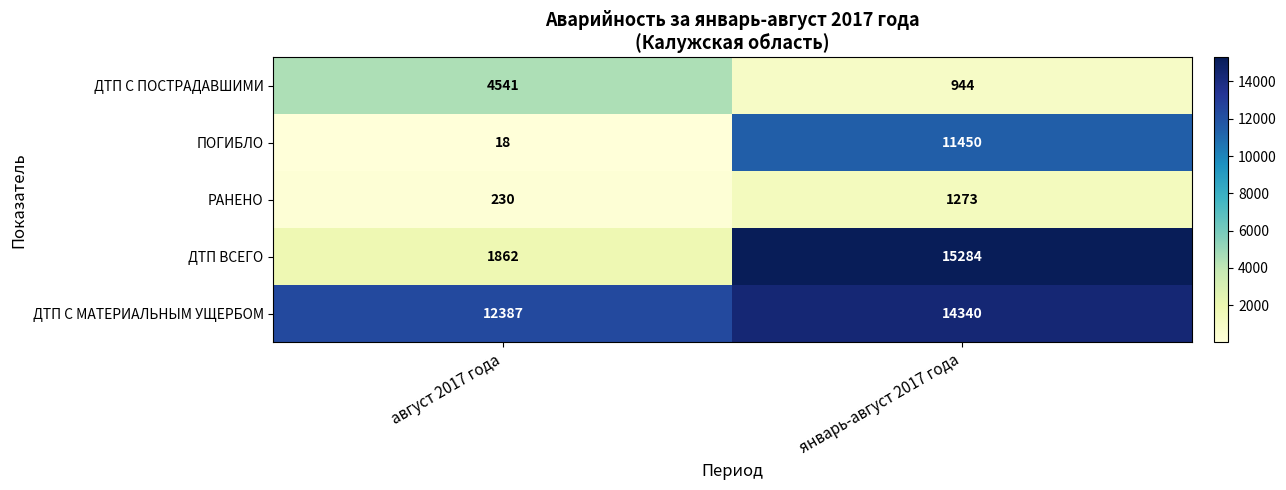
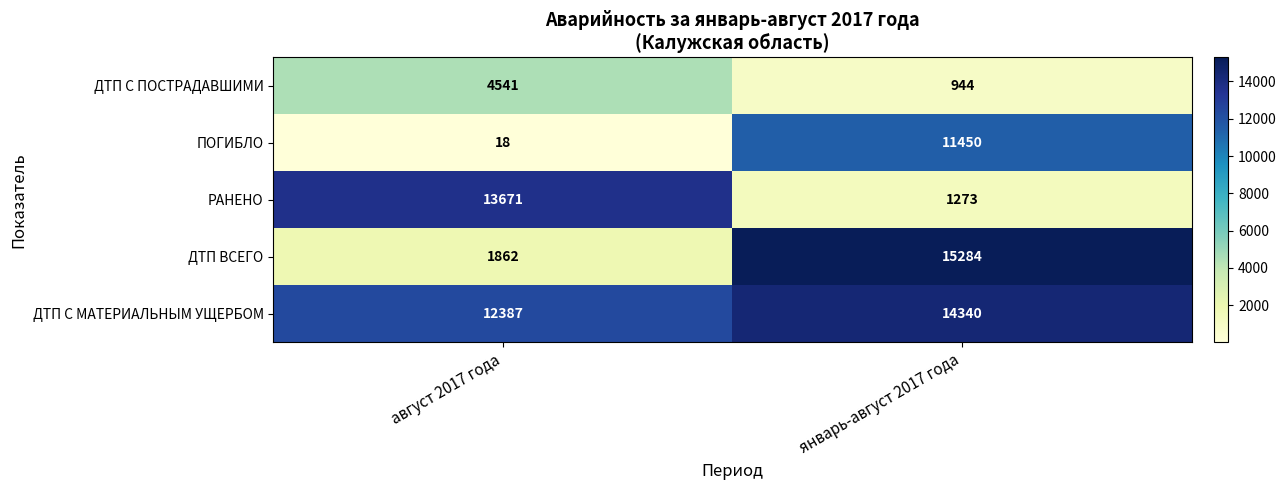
  {
    "ДТП С ПОСТРАДАВШИМИ": {
      "август 2017 года": 4541,
      "январь-август 2017 года": 944
    },
    "ПОГИБЛО": {
      "август 2017 года": 18,
      "январь-август 2017 года": 11450
    },
    "РАНЕНО": {
-     "август 2017 года": 230,
+     "август 2017 года": 13671,
      "январь-август 2017 года": 1273
    },
    "ДТП ВСЕГО": {
      "август 2017 года": 1862,
      "январь-август 2017 года": 15284
    },
    "ДТП С МАТЕРИАЛЬНЫМ УЩЕРБОМ": {
      "август 2017 года": 12387,
      "январь-август 2017 года": 14340
    }
  }
